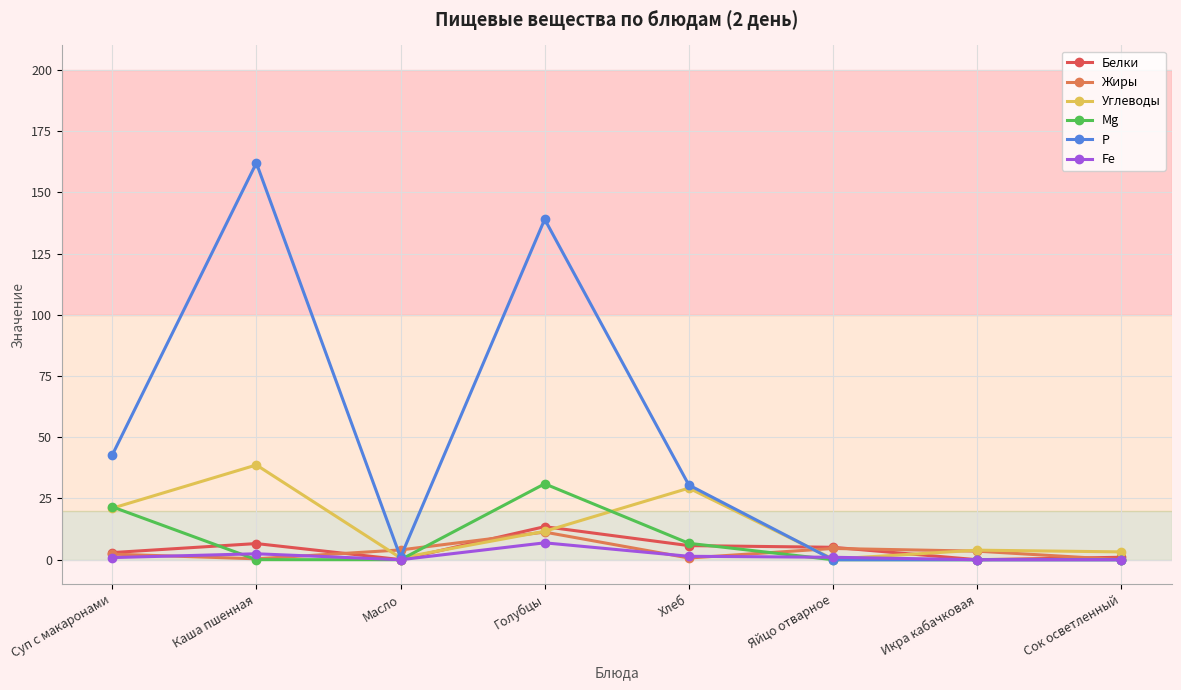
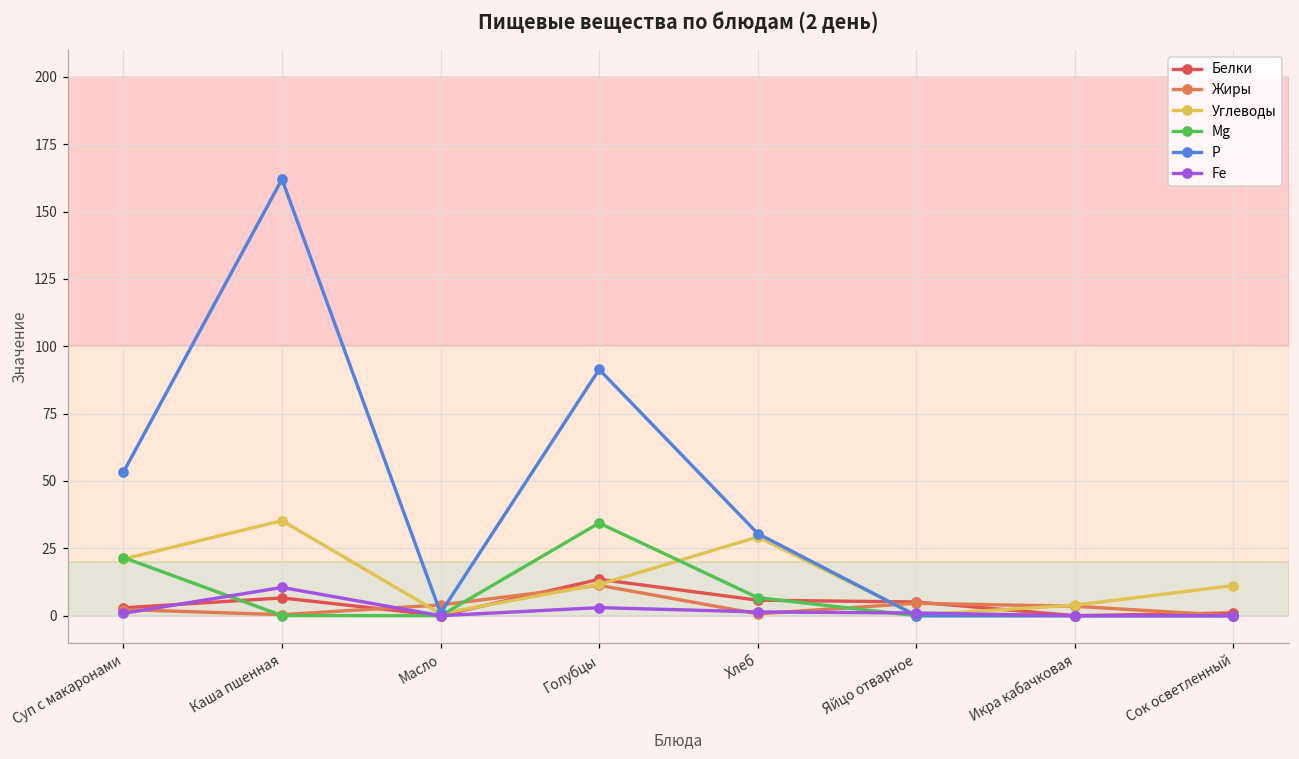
  {
    "Углеводы": {
-     "Каша пшенная": 39,
+     "Каша пшенная": 35,
      "Хлеб": 29,
-     "Сок осветленный": 3
+     "Сок осветленный": 11
    },
    "Mg": {
-     "Голубцы": 31
+     "Голубцы": 34
    },
    "Р": {
-     "Суп с макаронами": 43,
+     "Суп с макаронами": 53,
      "Каша пшенная": 162,
-     "Голубцы": 139,
+     "Голубцы": 91,
      "Хлеб": 31
    },
    "Fe": {
      "Суп с макаронами": 1,
-     "Каша пшенная": 2,
-     "Голубцы": 7
+     "Каша пшенная": 10,
+     "Голубцы": 3
    }
  }
